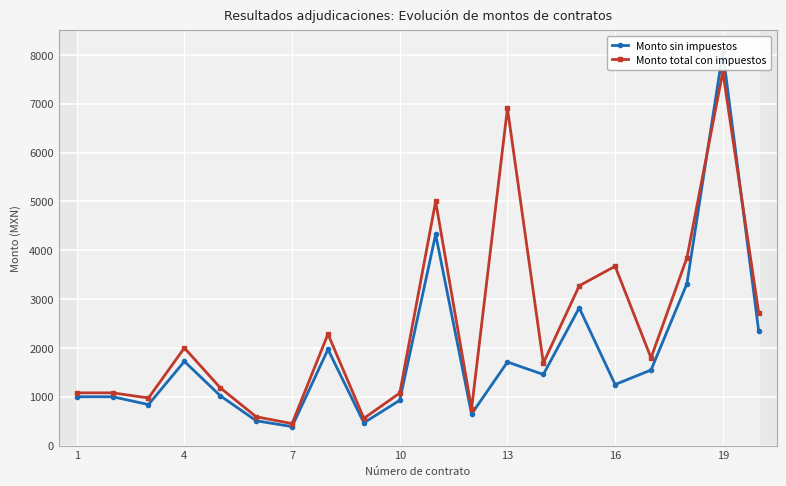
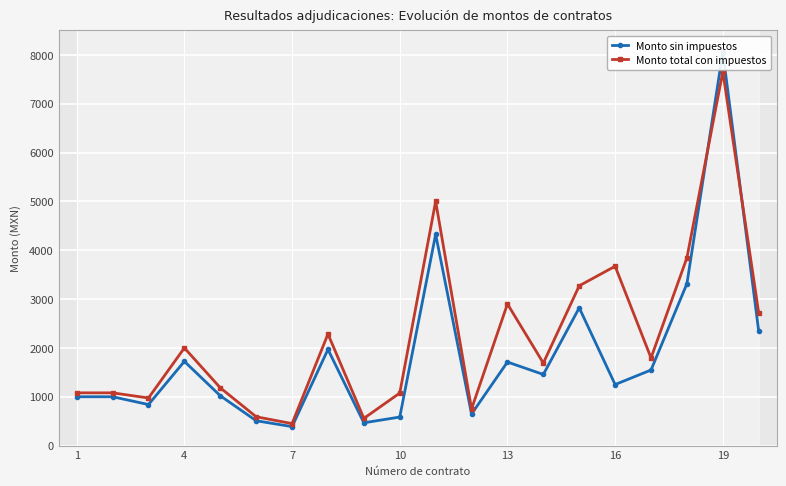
  {
    "Monto sin impuestos": {
      "1": 1000,
      "4": 1700,
      "7": 400,
-     "10": 900,
+     "10": 600,
      "13": 1700,
      "16": 1300
    },
    "Monto total con impuestos": {
      "1": 1100,
      "4": 2000,
      "7": 500,
      "10": 1100,
-     "13": 6900,
+     "13": 2900,
      "16": 3700,
      "19": 7700
    }
  }
